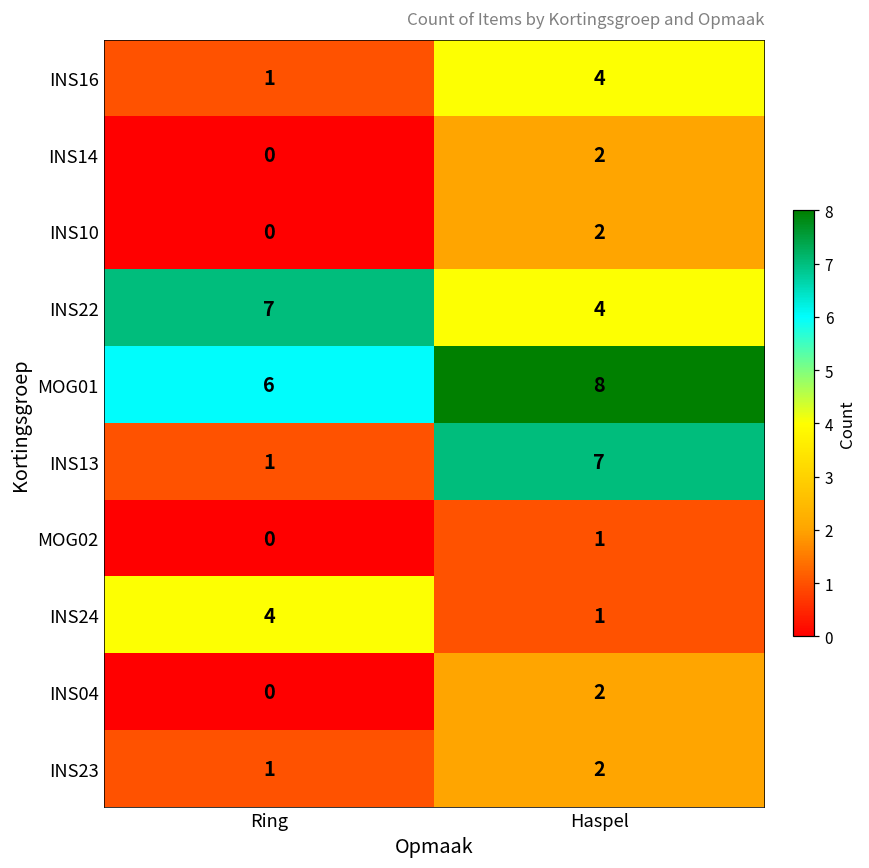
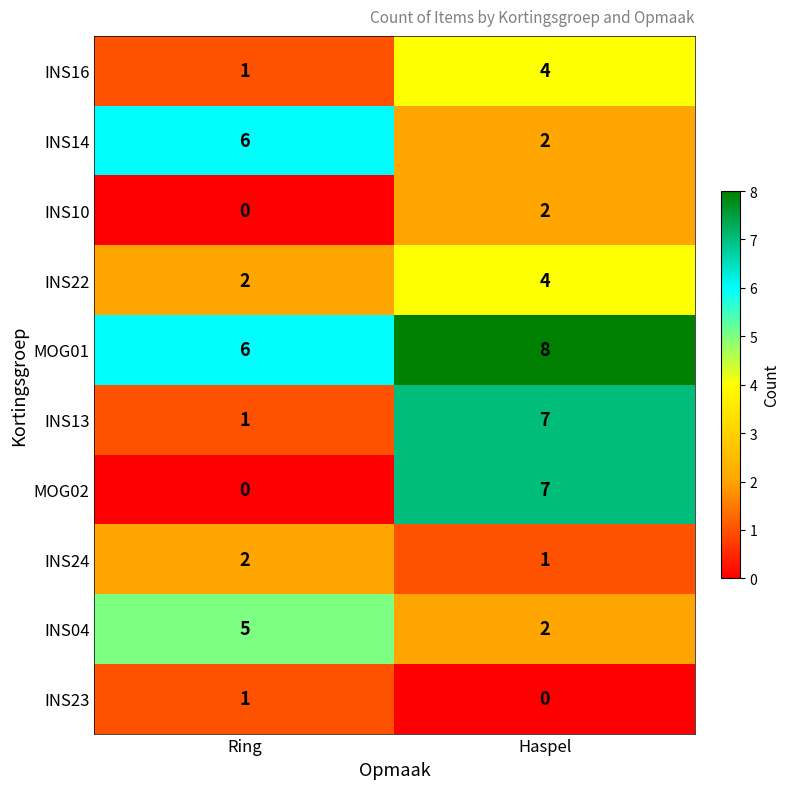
  {
    "INS16": {
      "Ring": 1,
      "Haspel": 4
    },
    "INS14": {
-     "Ring": 0,
+     "Ring": 6,
      "Haspel": 2
    },
    "INS10": {
      "Ring": 0,
      "Haspel": 2
    },
    "INS22": {
-     "Ring": 7,
+     "Ring": 2,
      "Haspel": 4
    },
    "MOG01": {
      "Ring": 6,
      "Haspel": 8
    },
    "INS13": {
      "Ring": 1,
      "Haspel": 7
    },
    "MOG02": {
      "Ring": 0,
-     "Haspel": 1
+     "Haspel": 7
    },
    "INS24": {
-     "Ring": 4,
+     "Ring": 2,
      "Haspel": 1
    },
    "INS04": {
-     "Ring": 0,
+     "Ring": 5,
      "Haspel": 2
    },
    "INS23": {
      "Ring": 1,
-     "Haspel": 2
+     "Haspel": 0
    }
  }
